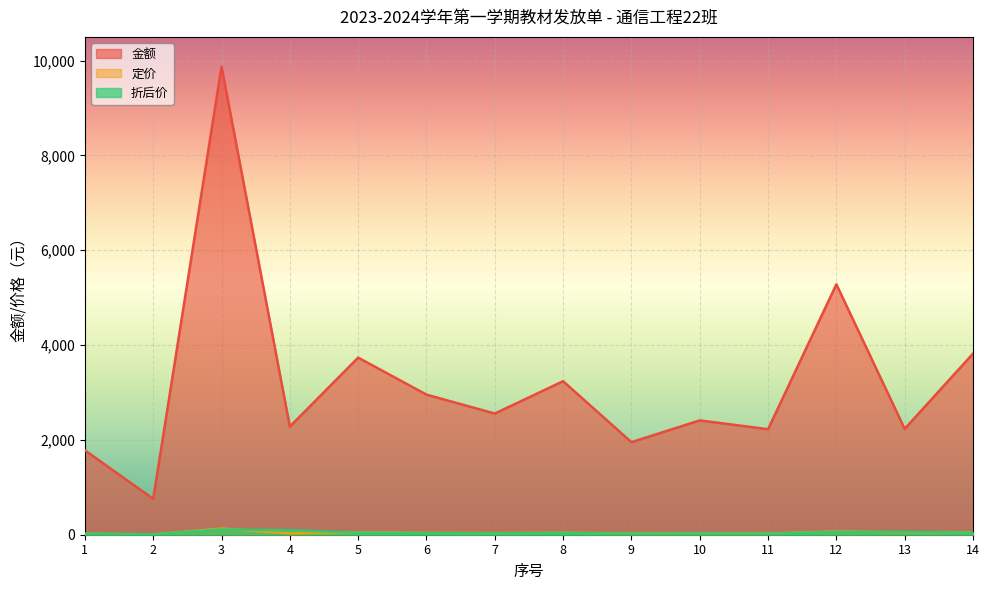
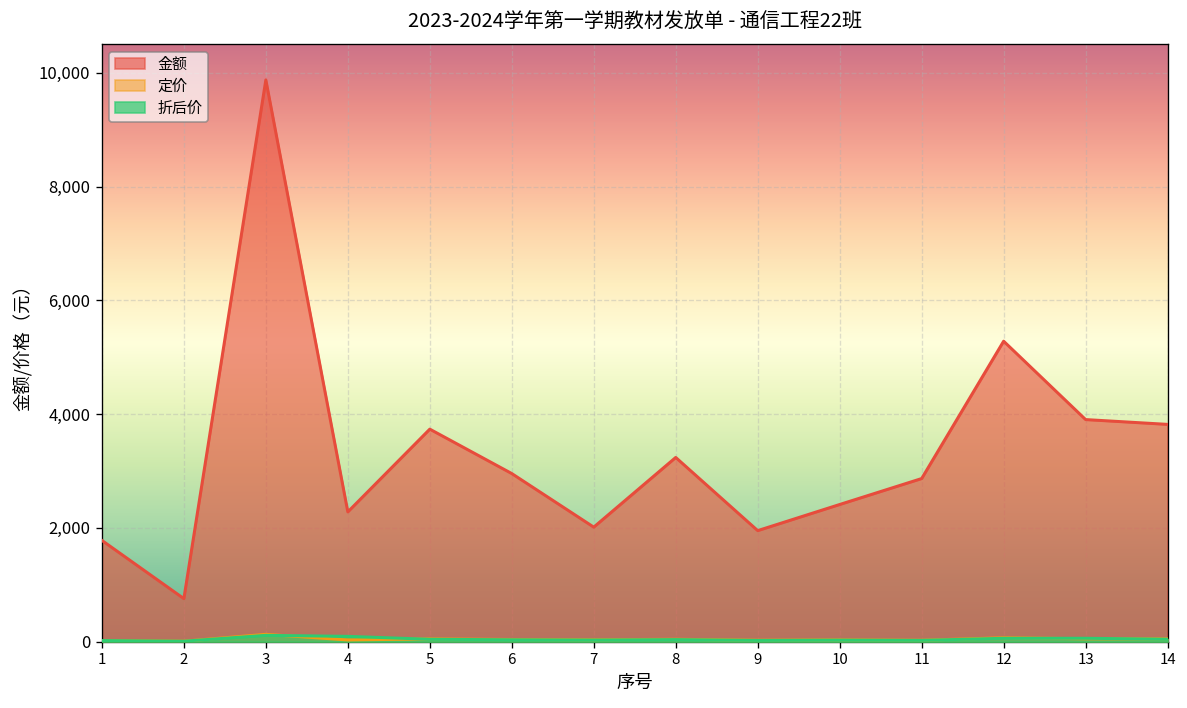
  {
    "金额": {
      "1": "1,800",
      "2": "800",
      "3": "9,900",
      "4": "2,300",
      "5": "3,700",
      "6": "3,000",
-     "7": "2,600",
+     "7": "2,000",
      "8": "3,200",
      "9": "2,000",
      "10": "2,400",
-     "11": "2,200",
+     "11": "2,900",
      "12": "5,300",
-     "13": "2,200",
+     "13": "3,900",
      "14": "3,800"
    },
    "定价": {
      "4": "0"
    },
    "折后价": {
      "4": "100"
    }
  }
